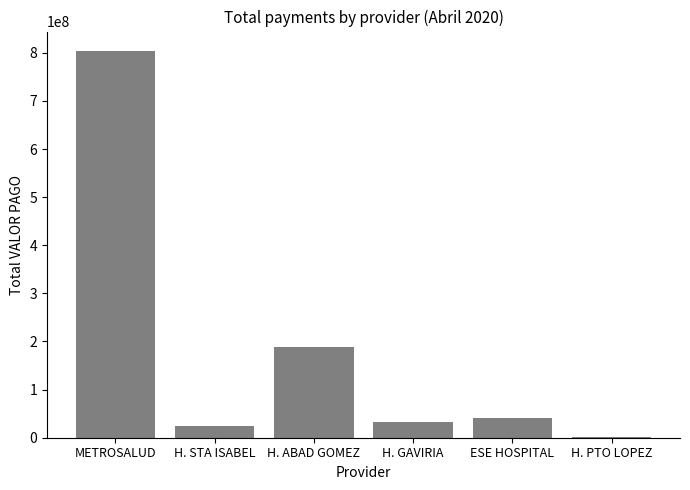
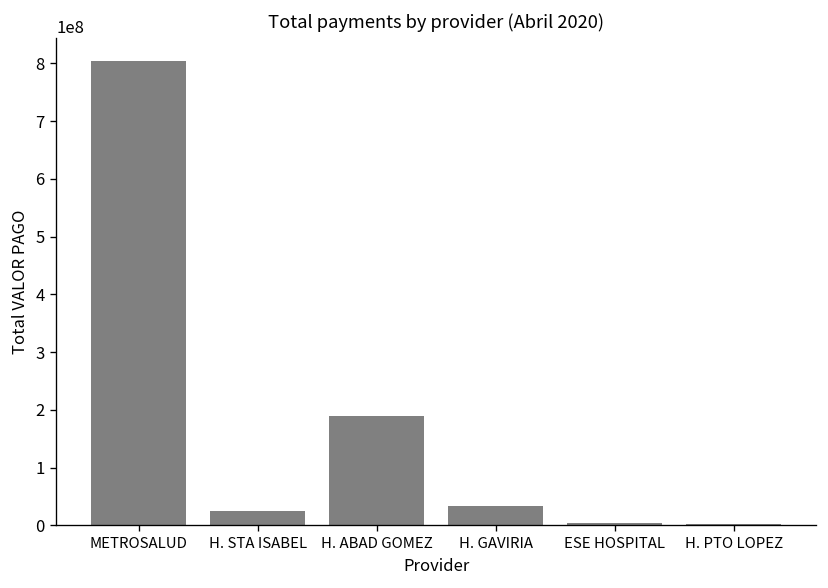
  {
    "METROSALUD": 800000000,
    "H. STA ISABEL": 20000000,
    "H. ABAD GOMEZ": 190000000,
    "H. GAVIRIA": 30000000,
-   "ESE HOSPITAL": 40000000
+   "ESE HOSPITAL": 0
  }
